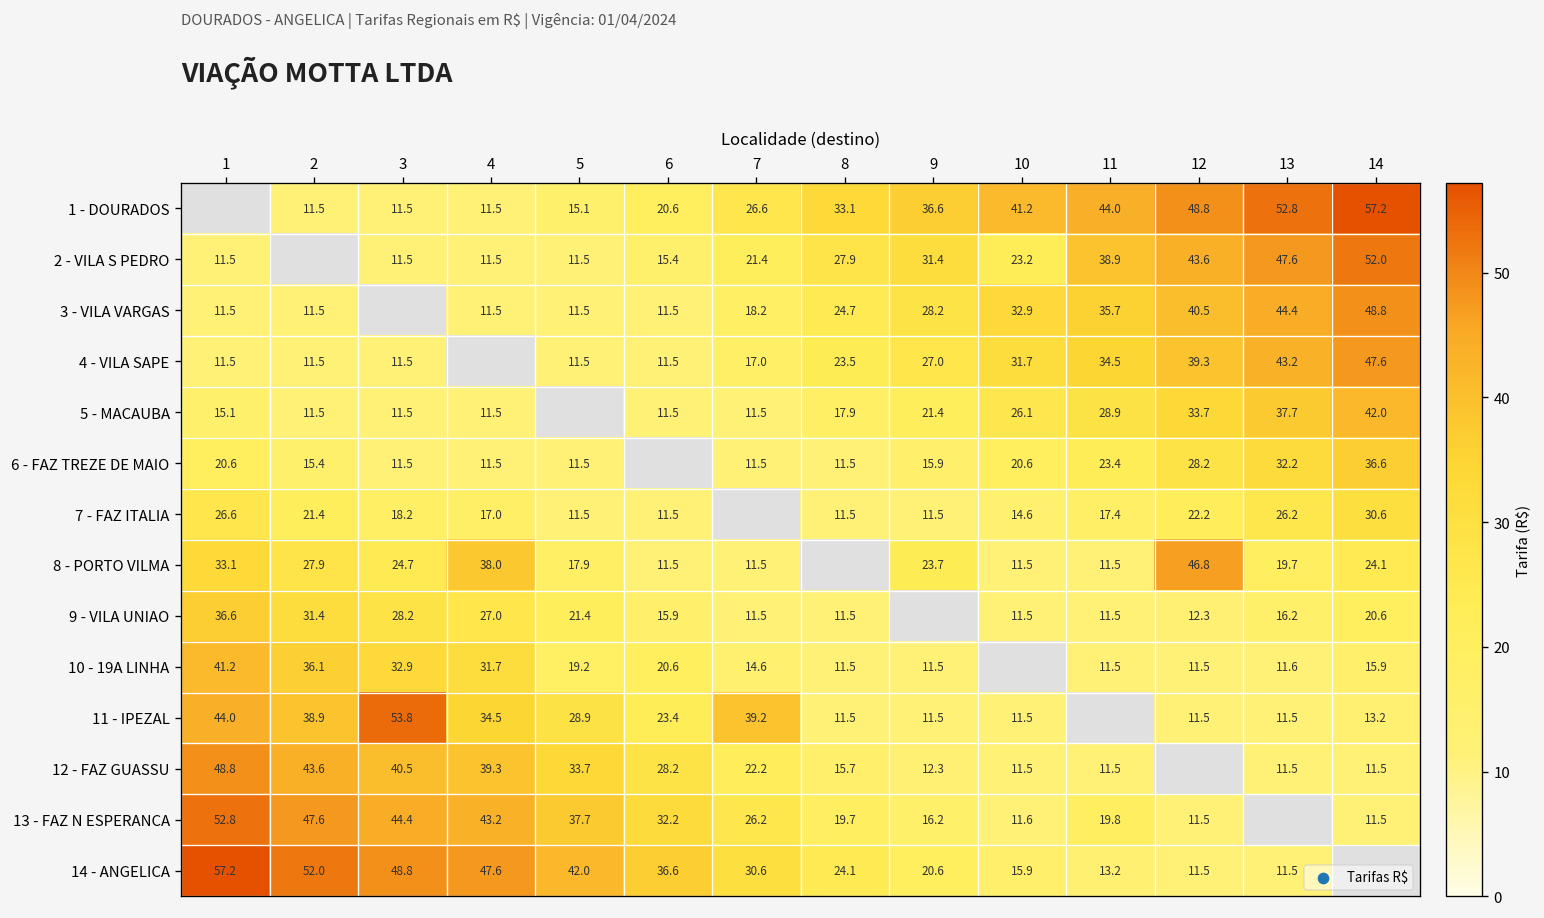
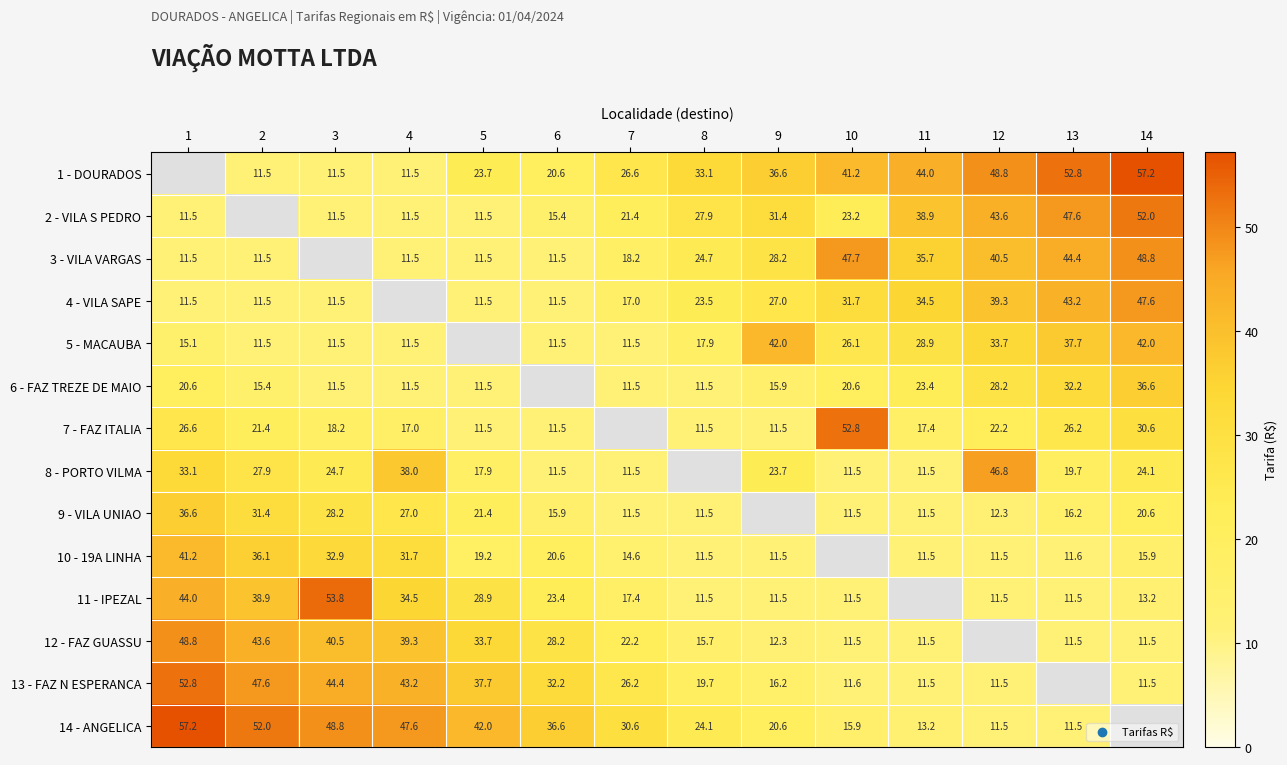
  {
    "1 - DOURADOS": {
      "2": 11.5,
      "3": 11.5,
      "4": 11.5,
-     "5": 15.1,
+     "5": 23.7,
      "6": 20.6,
      "7": 26.6,
      "8": 33.1,
      "9": 36.6,
      "10": 41.2,
      "11": 44.0,
      "12": 48.8,
      "13": 52.8,
      "14": 57.2
    },
    "2 - VILA S PEDRO": {
      "1": 11.5,
      "3": 11.5,
      "4": 11.5,
      "5": 11.5,
      "6": 15.4,
      "7": 21.4,
      "8": 27.9,
      "9": 31.4,
      "10": 23.2,
      "11": 38.9,
      "12": 43.6,
      "13": 47.6,
      "14": 52.0
    },
    "3 - VILA VARGAS": {
      "1": 11.5,
      "2": 11.5,
      "4": 11.5,
      "5": 11.5,
      "6": 11.5,
      "7": 18.2,
      "8": 24.7,
      "9": 28.2,
-     "10": 32.9,
+     "10": 47.7,
      "11": 35.7,
      "12": 40.5,
      "13": 44.4,
      "14": 48.8
    },
    "4 - VILA SAPE": {
      "1": 11.5,
      "2": 11.5,
      "3": 11.5,
      "5": 11.5,
      "6": 11.5,
      "7": 17.0,
      "8": 23.5,
      "9": 27.0,
      "10": 31.7,
      "11": 34.5,
      "12": 39.3,
      "13": 43.2,
      "14": 47.6
    },
    "5 - MACAUBA": {
      "1": 15.1,
      "2": 11.5,
      "3": 11.5,
      "4": 11.5,
      "6": 11.5,
      "7": 11.5,
      "8": 17.9,
-     "9": 21.4,
+     "9": 42.0,
      "10": 26.1,
      "11": 28.9,
      "12": 33.7,
      "13": 37.7,
      "14": 42.0
    },
    "6 - FAZ TREZE DE MAIO": {
      "1": 20.6,
      "2": 15.4,
      "3": 11.5,
      "4": 11.5,
      "5": 11.5,
      "7": 11.5,
      "8": 11.5,
      "9": 15.9,
      "10": 20.6,
      "11": 23.4,
      "12": 28.2,
      "13": 32.2,
      "14": 36.6
    },
    "7 - FAZ ITALIA": {
      "1": 26.6,
      "2": 21.4,
      "3": 18.2,
      "4": 17.0,
      "5": 11.5,
      "6": 11.5,
      "8": 11.5,
      "9": 11.5,
-     "10": 14.6,
+     "10": 52.8,
      "11": 17.4,
      "12": 22.2,
      "13": 26.2,
      "14": 30.6
    },
    "8 - PORTO VILMA": {
      "1": 33.1,
      "2": 27.9,
      "3": 24.7,
      "4": 38.0,
      "5": 17.9,
      "6": 11.5,
      "7": 11.5,
      "9": 23.7,
      "10": 11.5,
      "11": 11.5,
      "12": 46.8,
      "13": 19.7,
      "14": 24.1
    },
    "9 - VILA UNIAO": {
      "1": 36.6,
      "2": 31.4,
      "3": 28.2,
      "4": 27.0,
      "5": 21.4,
      "6": 15.9,
      "7": 11.5,
      "8": 11.5,
      "10": 11.5,
      "11": 11.5,
      "12": 12.3,
      "13": 16.2,
      "14": 20.6
    },
    "10 - 19A LINHA": {
      "1": 41.2,
      "2": 36.1,
      "3": 32.9,
      "4": 31.7,
      "5": 19.2,
      "6": 20.6,
      "7": 14.6,
      "8": 11.5,
      "9": 11.5,
      "11": 11.5,
      "12": 11.5,
      "13": 11.6,
      "14": 15.9
    },
    "11 - IPEZAL": {
      "1": 44.0,
      "2": 38.9,
      "3": 53.8,
      "4": 34.5,
      "5": 28.9,
      "6": 23.4,
-     "7": 39.2,
+     "7": 17.4,
      "8": 11.5,
      "9": 11.5,
      "10": 11.5,
      "12": 11.5,
      "13": 11.5,
      "14": 13.2
    },
    "12 - FAZ GUASSU": {
      "1": 48.8,
      "2": 43.6,
      "3": 40.5,
      "4": 39.3,
      "5": 33.7,
      "6": 28.2,
      "7": 22.2,
      "8": 15.7,
      "9": 12.3,
      "10": 11.5,
      "11": 11.5,
      "13": 11.5,
      "14": 11.5
    },
    "13 - FAZ N ESPERANCA": {
      "1": 52.8,
      "2": 47.6,
      "3": 44.4,
      "4": 43.2,
      "5": 37.7,
      "6": 32.2,
      "7": 26.2,
      "8": 19.7,
      "9": 16.2,
      "10": 11.6,
-     "11": 19.8,
+     "11": 11.5,
      "12": 11.5,
      "14": 11.5
    },
    "14 - ANGELICA": {
      "1": 57.2,
      "2": 52.0,
      "3": 48.8,
      "4": 47.6,
      "5": 42.0,
      "6": 36.6,
      "7": 30.6,
      "8": 24.1,
      "9": 20.6,
      "10": 15.9,
      "11": 13.2,
      "12": 11.5,
      "13": 11.5
    }
  }
